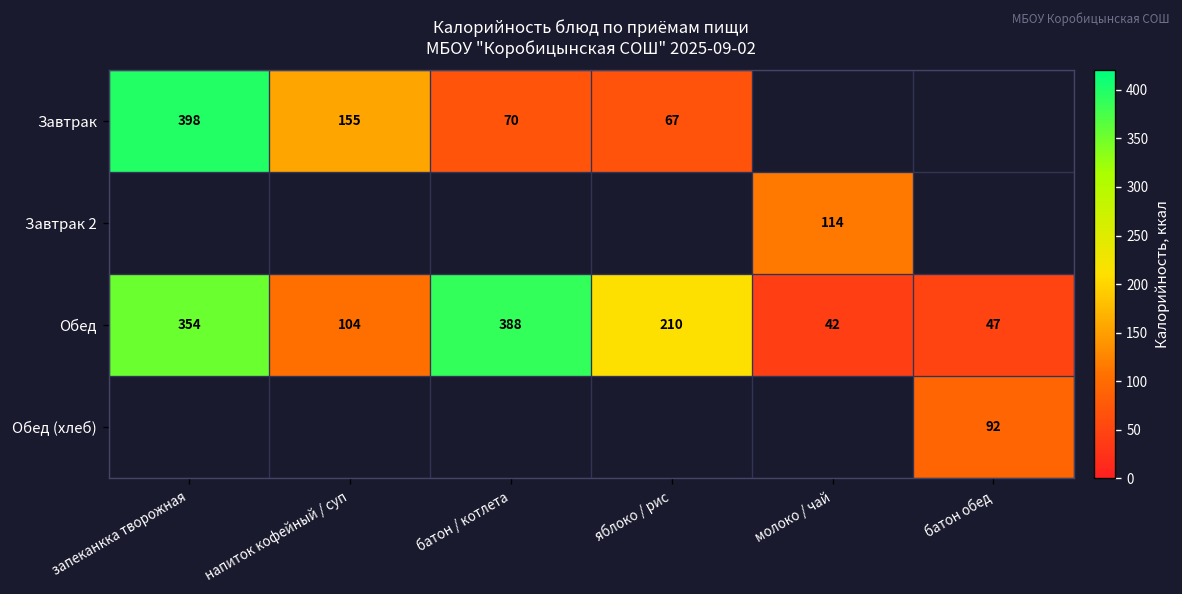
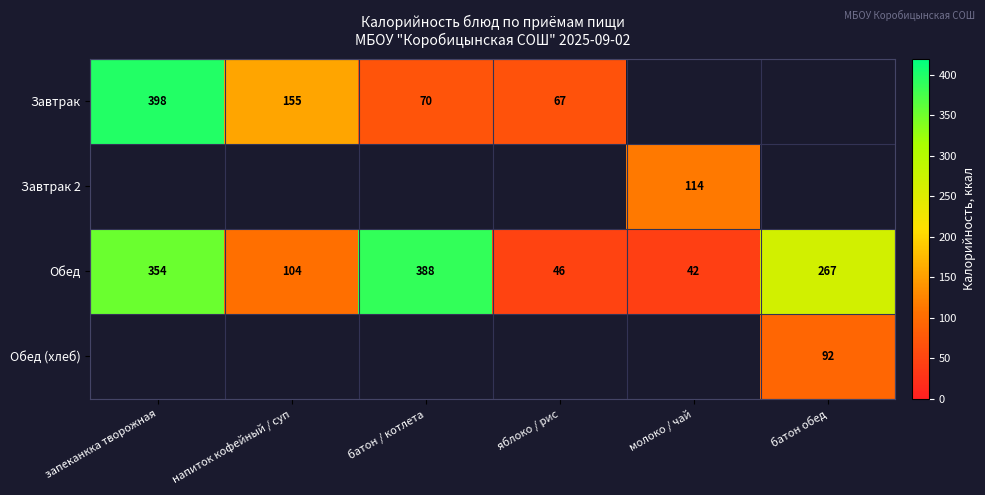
  {
    "Завтрак": {
      "запеканкка творожная": 398,
      "напиток кофейный / суп": 155,
      "батон / котлета": 70,
      "яблоко / рис": 67
    },
    "Завтрак 2": {
      "молоко / чай": 114
    },
    "Обед": {
      "запеканкка творожная": 354,
      "напиток кофейный / суп": 104,
      "батон / котлета": 388,
-     "яблоко / рис": 210,
+     "яблоко / рис": 46,
      "молоко / чай": 42,
-     "батон обед": 47
+     "батон обед": 267
    },
    "Обед (хлеб)": {
      "батон обед": 92
    }
  }
